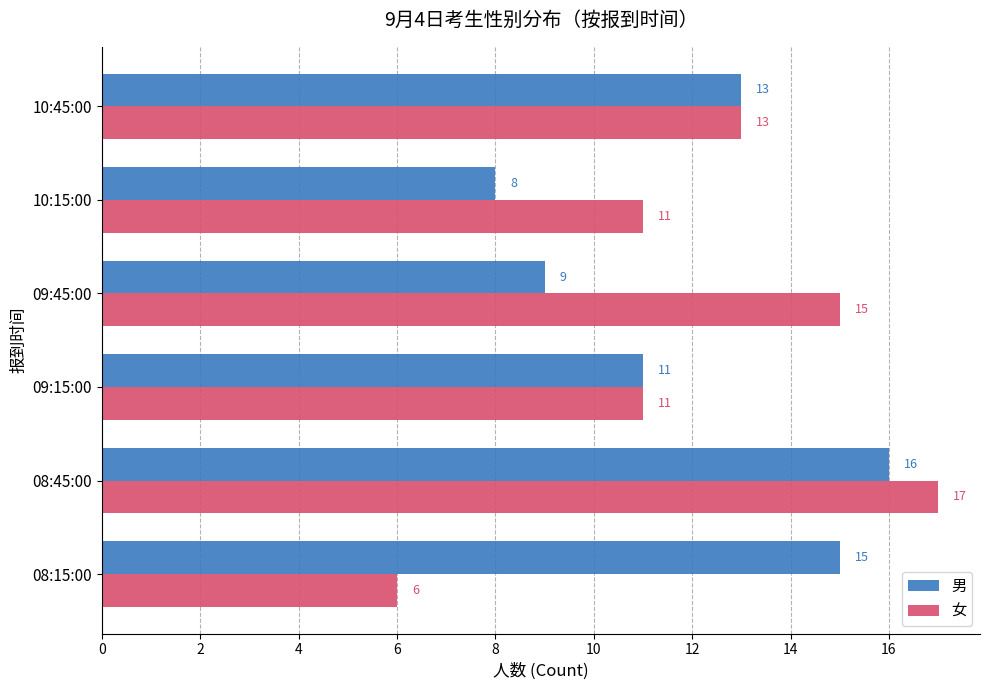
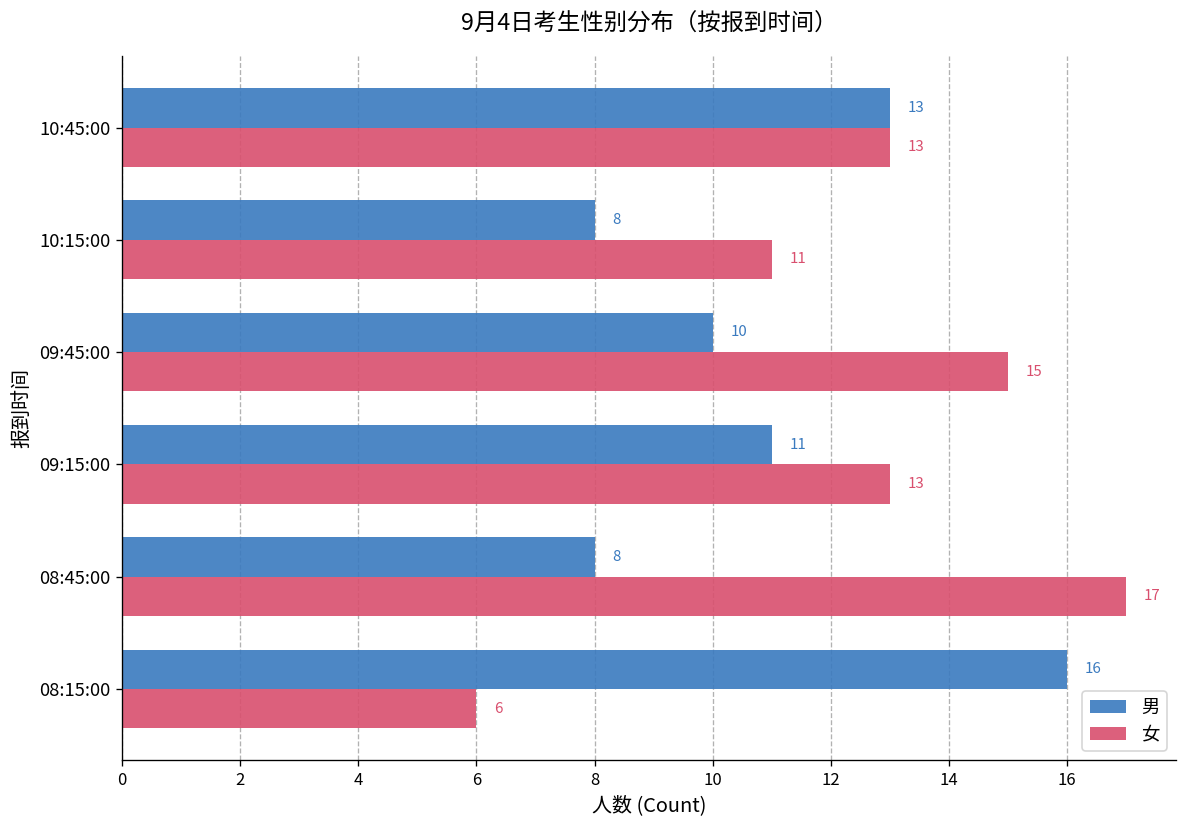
  {
    "男": {
      "10:45:00": 13,
      "10:15:00": 8,
-     "09:45:00": 9,
+     "09:45:00": 10,
      "09:15:00": 11,
-     "08:45:00": 16,
-     "08:15:00": 15
+     "08:45:00": 8,
+     "08:15:00": 16
    },
    "女": {
      "10:45:00": 13,
      "10:15:00": 11,
      "09:45:00": 15,
-     "09:15:00": 11,
+     "09:15:00": 13,
      "08:45:00": 17,
      "08:15:00": 6
    }
  }
